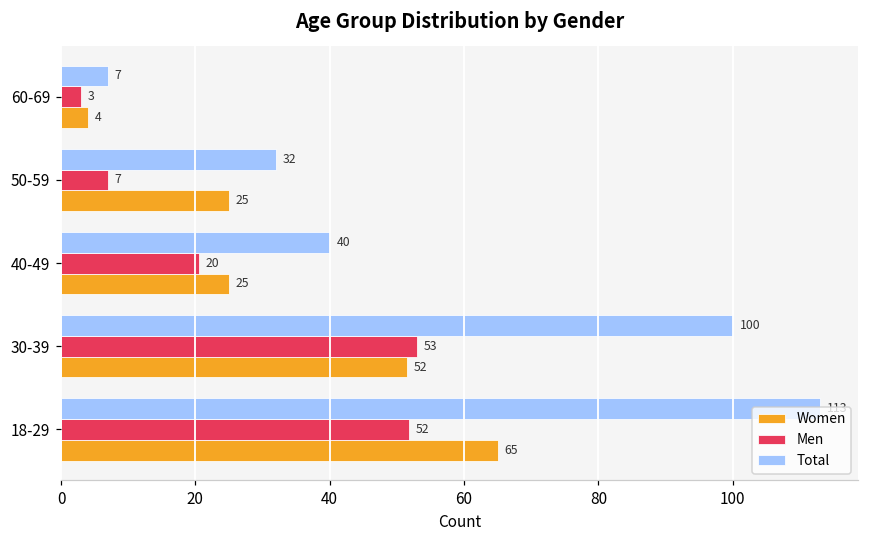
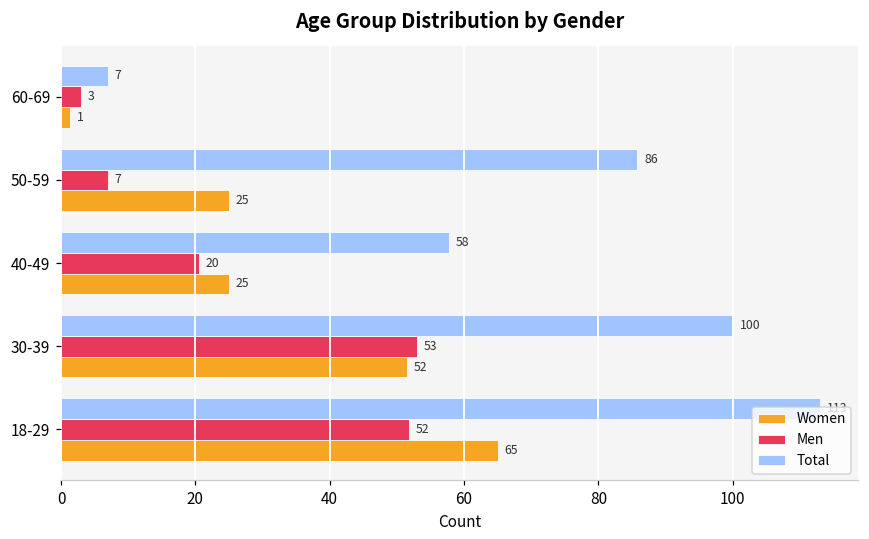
  {
    "Women": {
-     "60-69": 4,
+     "60-69": 1,
      "50-59": 25,
      "40-49": 25,
      "30-39": 52,
      "18-29": 65
    },
    "Men": {
      "60-69": 3,
      "50-59": 7,
      "40-49": 20,
      "30-39": 53,
      "18-29": 52
    },
    "Total": {
      "60-69": 7,
-     "50-59": 32,
-     "40-49": 40,
+     "50-59": 86,
+     "40-49": 58,
      "30-39": 100
    }
  }
